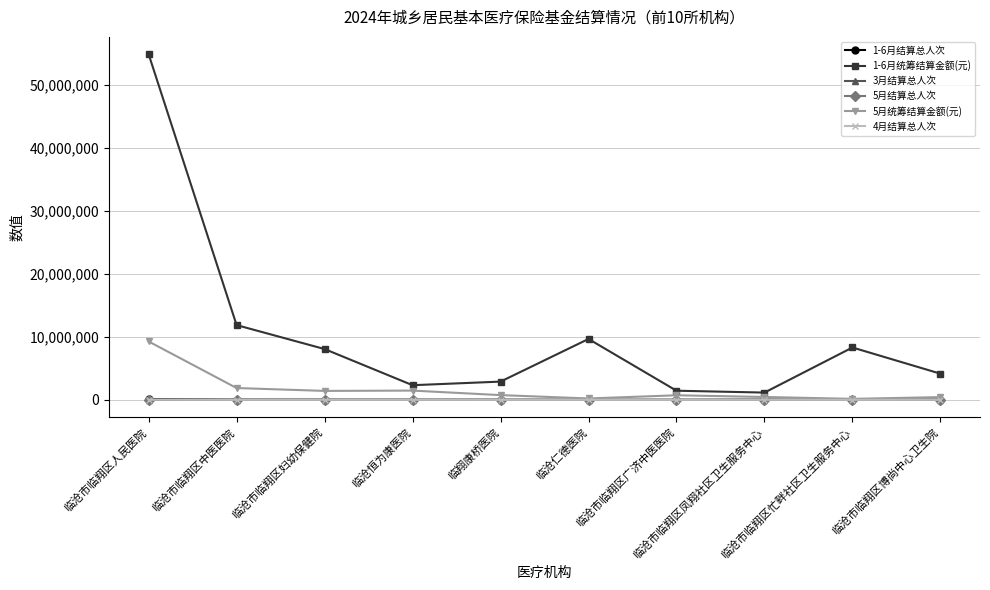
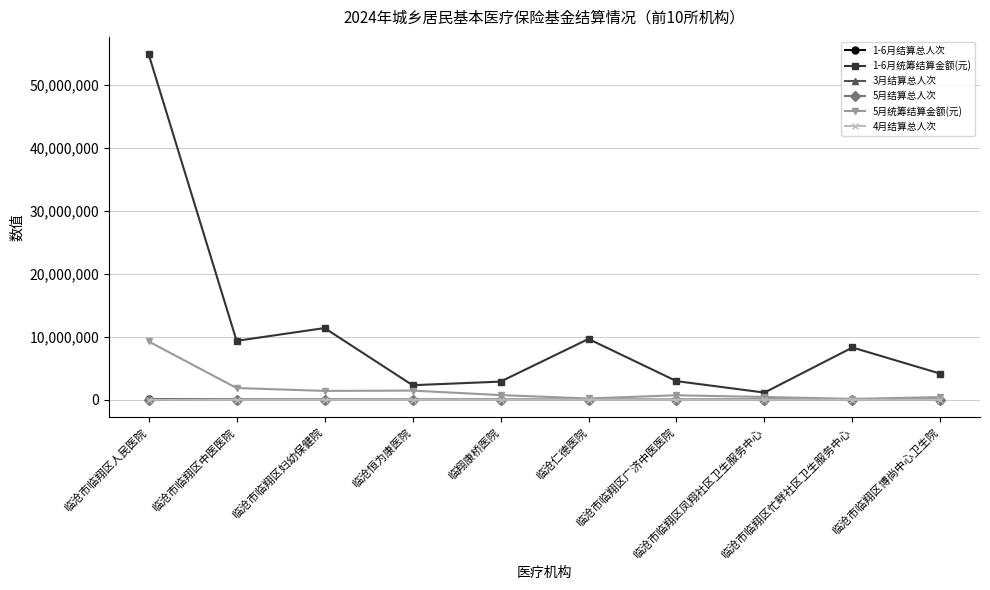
  {
    "1-6月统筹结算金额(元)": {
      "临沧市临翔区人民医院": "55,000,000",
-     "临沧市临翔区中医医院": "12,000,000",
-     "临沧市临翔区妇幼保健院": "8,000,000",
+     "临沧市临翔区中医医院": "9,000,000",
+     "临沧市临翔区妇幼保健院": "11,000,000",
      "临沧恒为康医院": "2,000,000",
      "临翔康桥医院": "3,000,000",
      "临沧仁德医院": "10,000,000",
-     "临沧市临翔区广济中医医院": "1,000,000",
+     "临沧市临翔区广济中医医院": "3,000,000",
      "临沧市临翔区凤翔社区卫生服务中心": "1,000,000",
      "临沧市临翔区忙畔社区卫生服务中心": "8,000,000",
      "临沧市临翔区博尚中心卫生院": "4,000,000"
    }
  }
